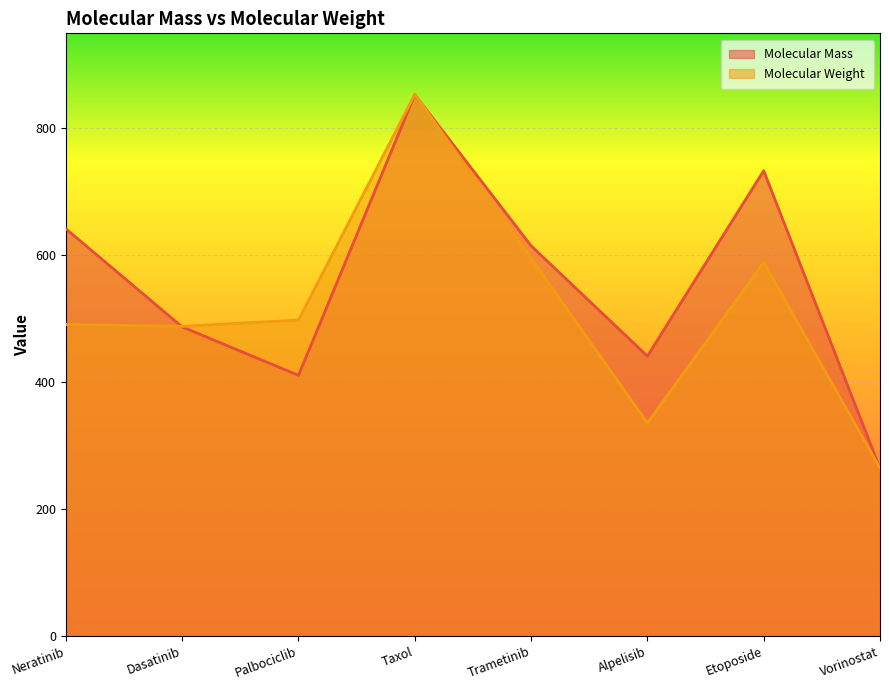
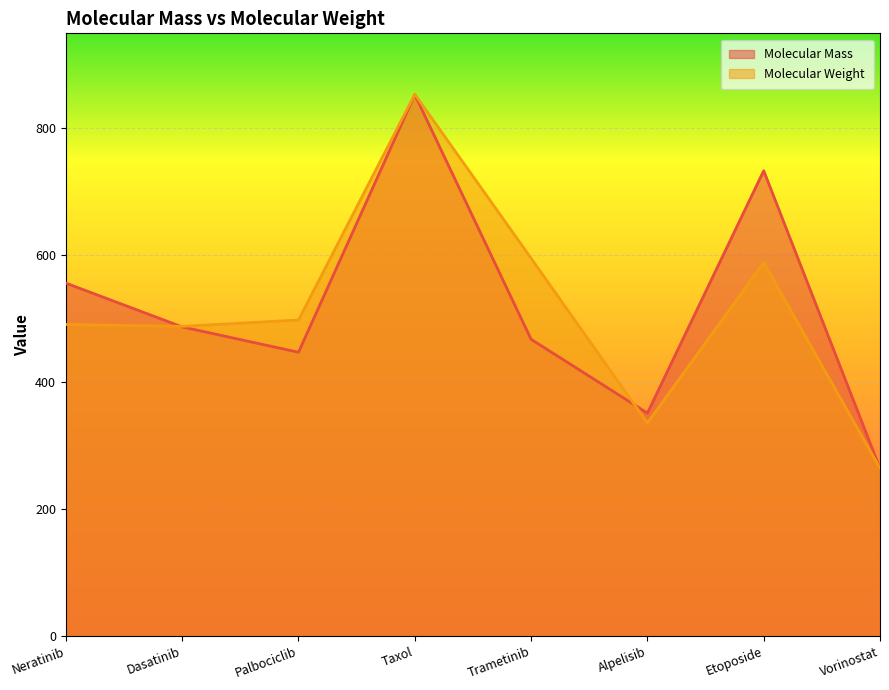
  {
    "Molecular Mass": {
-     "Neratinib": 640,
-     "Palbociclib": 410,
-     "Trametinib": 620,
-     "Alpelisib": 440,
+     "Neratinib": 560,
+     "Palbociclib": 450,
+     "Trametinib": 470,
+     "Alpelisib": 350,
      "Etoposide": 730
    },
    "Molecular Weight": {
      "Neratinib": 490,
      "Palbociclib": 500,
      "Trametinib": 600,
      "Alpelisib": 340,
      "Etoposide": 590
    }
  }
